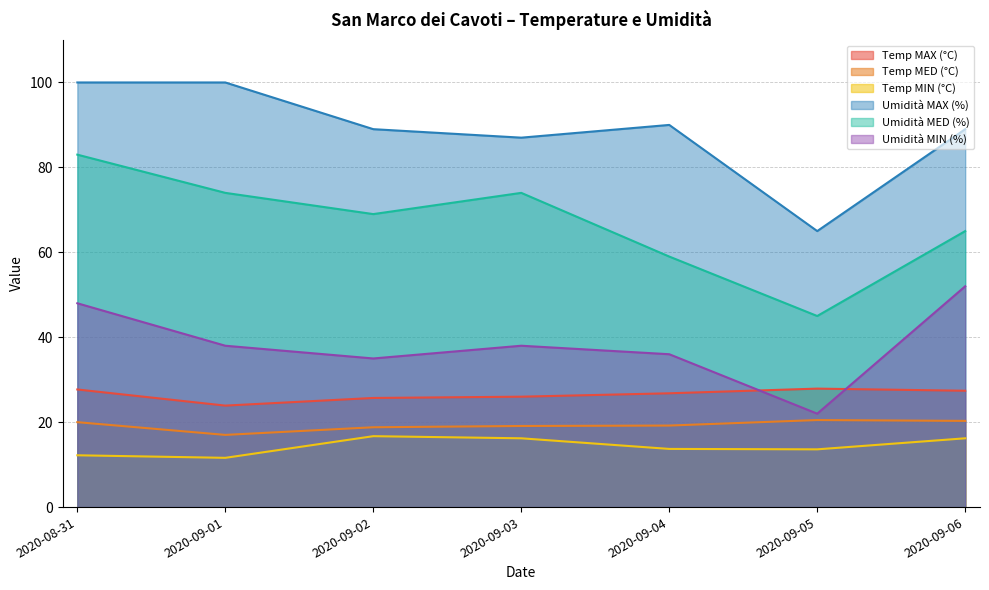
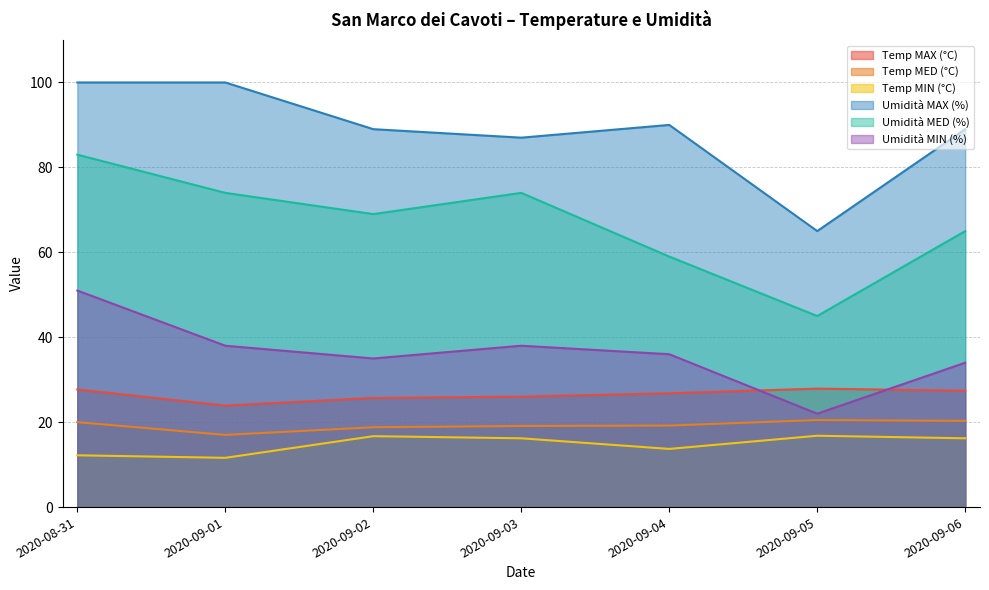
  {
    "Temp MIN (°C)": {
      "2020-08-31": 12,
      "2020-09-01": 12,
      "2020-09-02": 17,
      "2020-09-03": 16,
      "2020-09-04": 14,
-     "2020-09-05": 14,
+     "2020-09-05": 17,
      "2020-09-06": 16
    },
    "Umidità MIN (%)": {
-     "2020-08-31": 48,
+     "2020-08-31": 51,
      "2020-09-01": 38,
      "2020-09-02": 35,
      "2020-09-03": 38,
      "2020-09-04": 36,
      "2020-09-05": 22,
-     "2020-09-06": 52
+     "2020-09-06": 34
    }
  }
